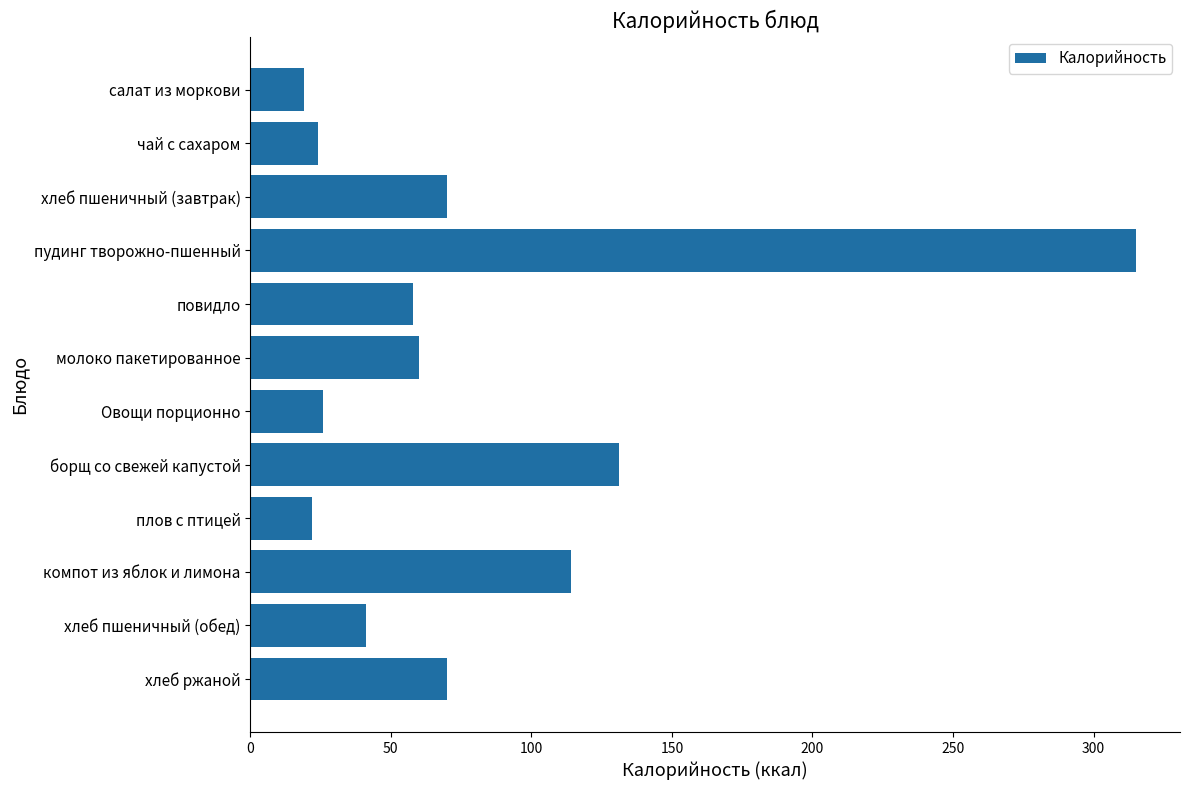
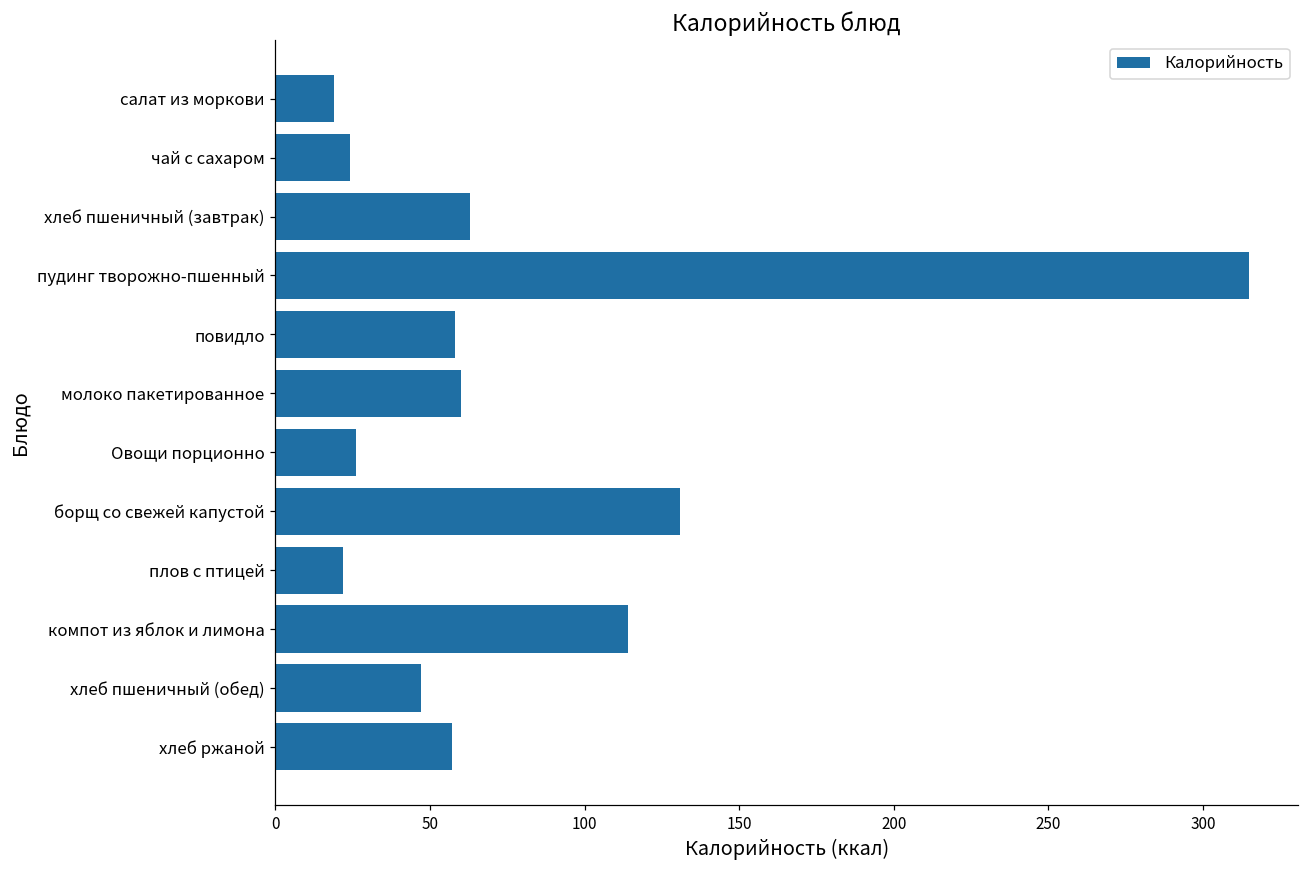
  {
    "салат из моркови": 19,
    "чай с сахаром": 24,
-   "хлеб пшеничный (завтрак)": 70,
+   "хлеб пшеничный (завтрак)": 63,
    "пудинг творожно-пшенный": 315,
    "повидло": 58,
    "молоко пакетированное": 60,
    "Овощи порционно": 26,
    "борщ со свежей капустой": 131,
    "плов с птицей": 22,
    "компот из яблок и лимона": 114,
-   "хлеб пшеничный (обед)": 41,
-   "хлеб ржаной": 70
+   "хлеб пшеничный (обед)": 47,
+   "хлеб ржаной": 57
  }
